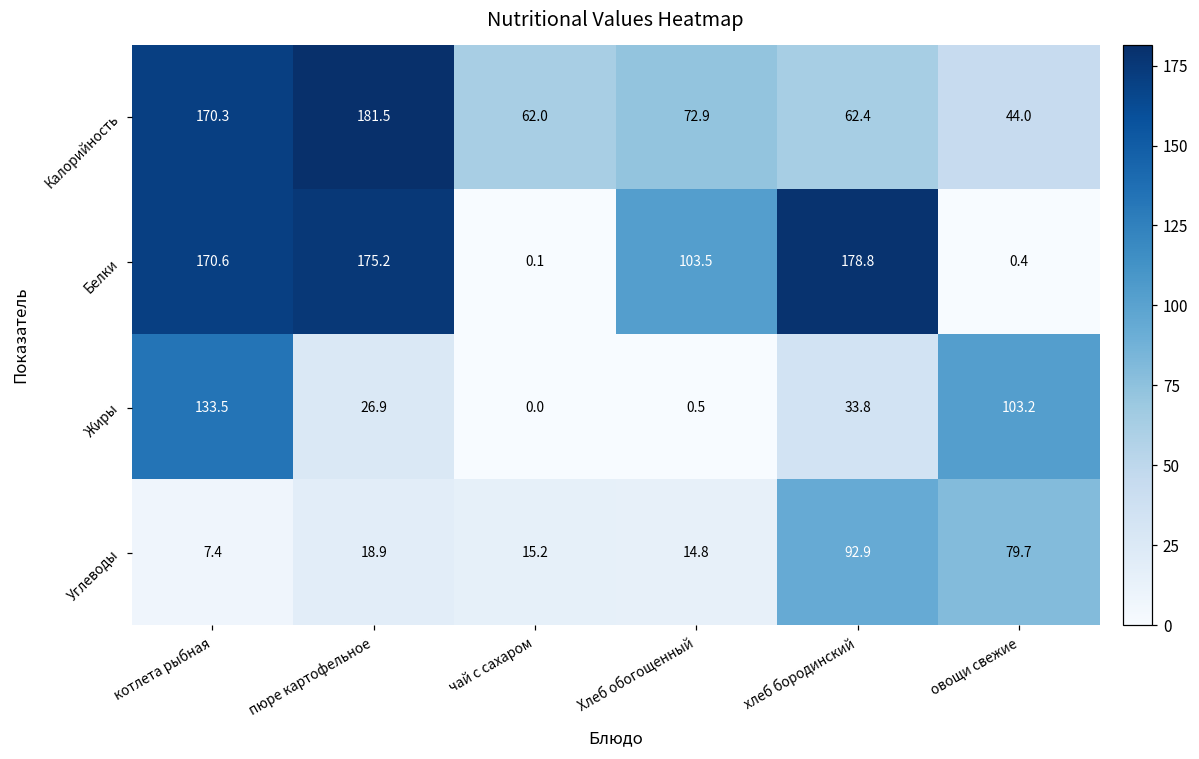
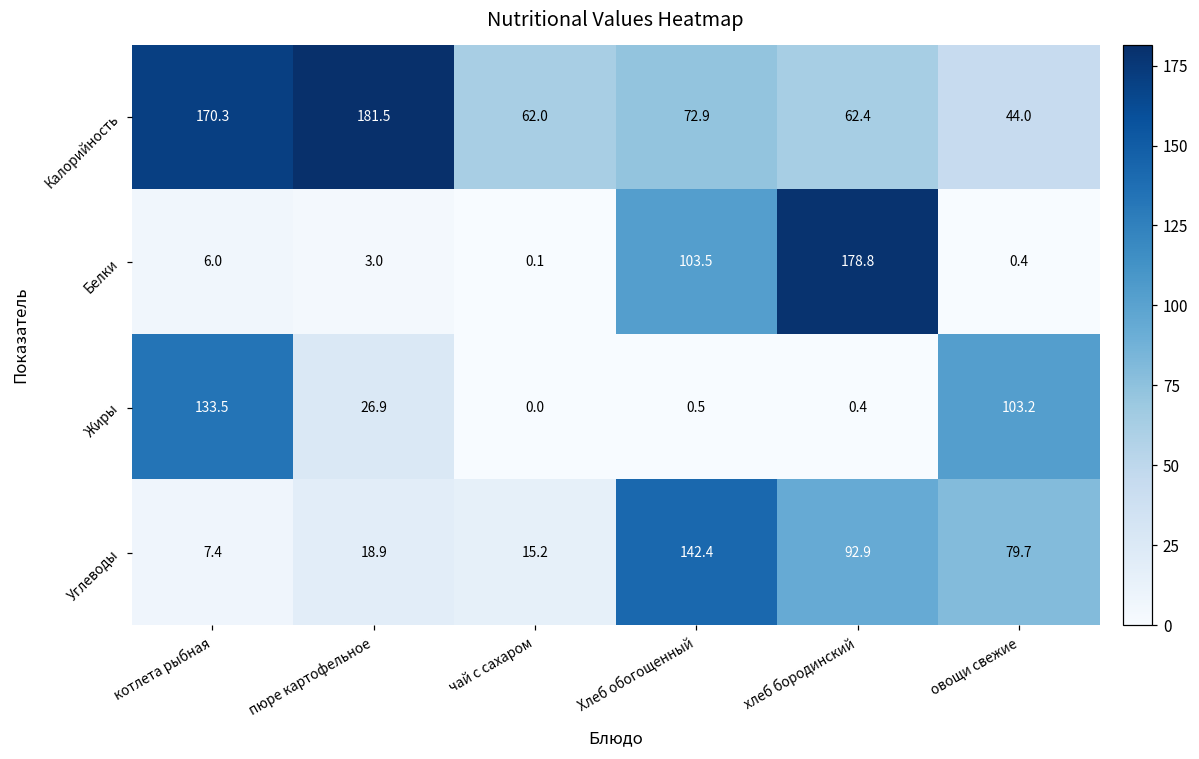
  {
    "Калорийность": {
      "котлета рыбная": 170.3,
      "пюре картофельное": 181.5,
      "чай с сахаром": 62.0,
      "Хлеб обогощенный": 72.9,
      "хлеб бородинский": 62.4,
      "овощи свежие": 44.0
    },
    "Белки": {
-     "котлета рыбная": 170.6,
-     "пюре картофельное": 175.2,
+     "котлета рыбная": 6.0,
+     "пюре картофельное": 3.0,
      "чай с сахаром": 0.1,
      "Хлеб обогощенный": 103.5,
      "хлеб бородинский": 178.8,
      "овощи свежие": 0.4
    },
    "Жиры": {
      "котлета рыбная": 133.5,
      "пюре картофельное": 26.9,
      "чай с сахаром": 0.0,
      "Хлеб обогощенный": 0.5,
-     "хлеб бородинский": 33.8,
+     "хлеб бородинский": 0.4,
      "овощи свежие": 103.2
    },
    "Углеводы": {
      "котлета рыбная": 7.4,
      "пюре картофельное": 18.9,
      "чай с сахаром": 15.2,
-     "Хлеб обогощенный": 14.8,
+     "Хлеб обогощенный": 142.4,
      "хлеб бородинский": 92.9,
      "овощи свежие": 79.7
    }
  }
